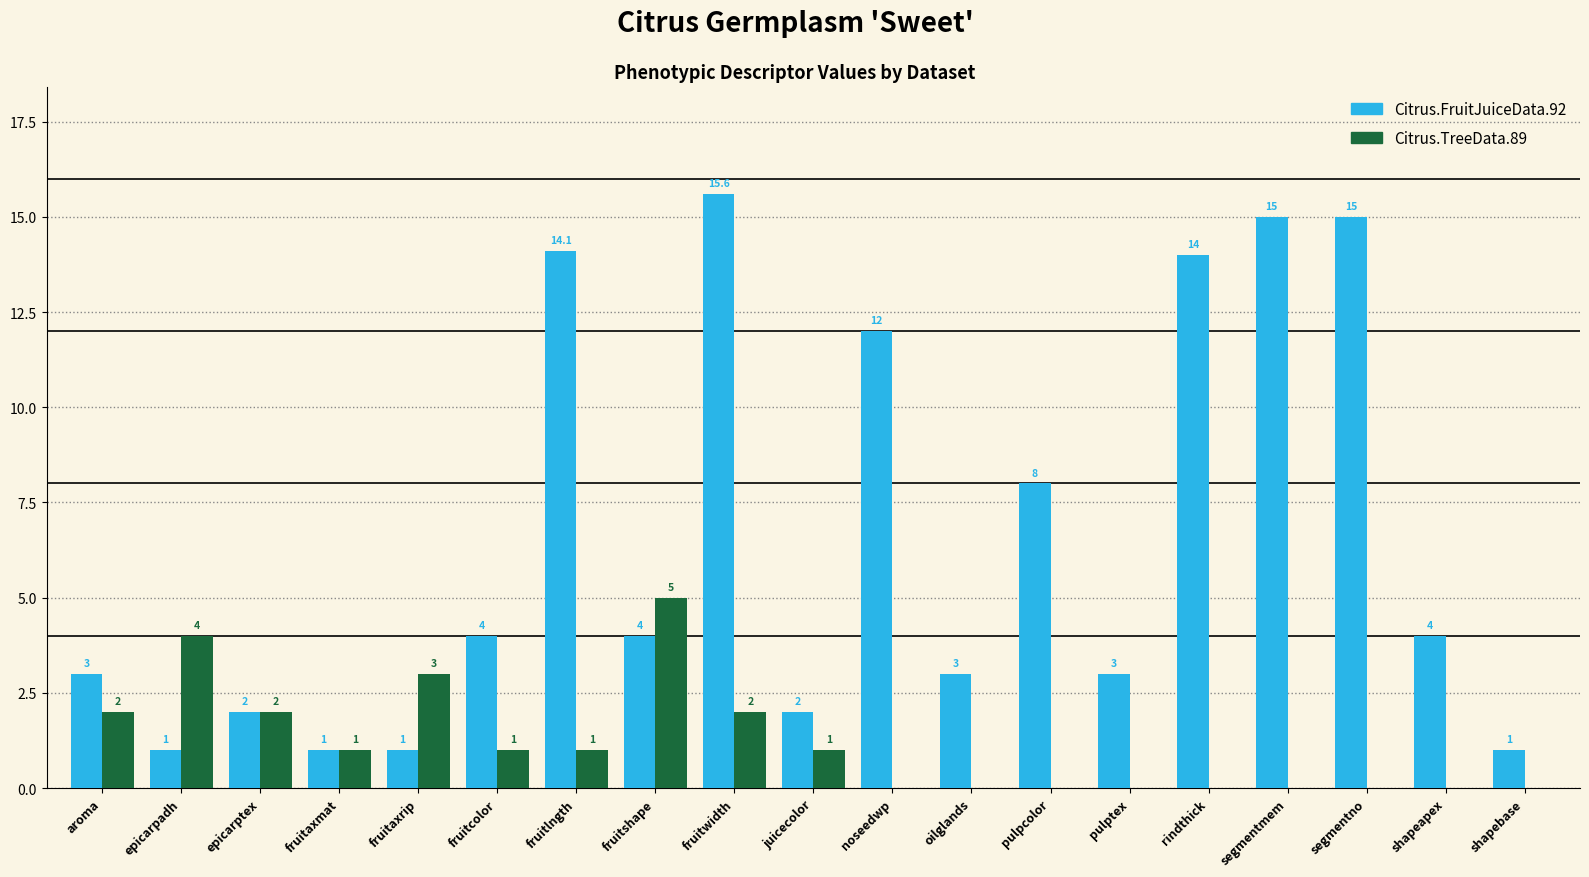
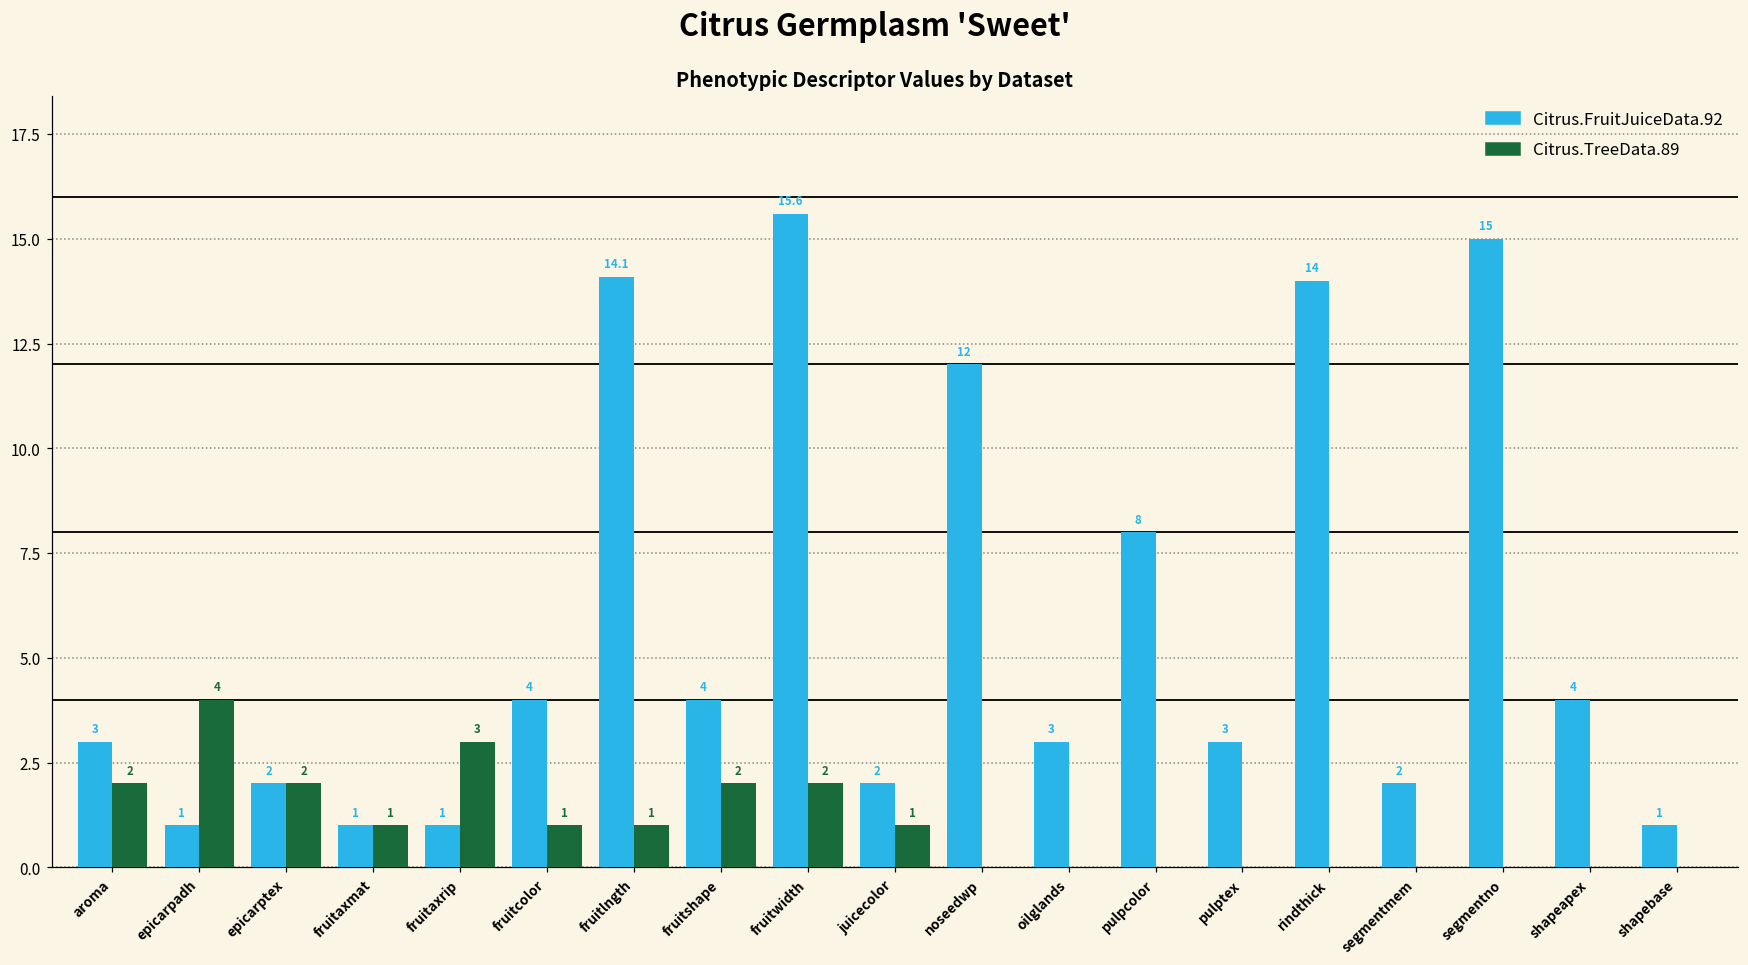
  {
    "Citrus.FruitJuiceData.92": {
      "aroma": 3,
      "epicarpadh": 1,
      "epicarptex": 2,
      "fruitaxmat": 1,
      "fruitaxrip": 1,
      "fruitcolor": 4,
      "fruitlngth": 14.1,
      "fruitshape": 4,
      "fruitwidth": 15.6,
      "juicecolor": 2,
      "noseedwp": 12,
      "oilglands": 3,
      "pulpcolor": 8,
      "pulptex": 3,
      "rindthick": 14,
-     "segmentmem": 15,
+     "segmentmem": 2,
      "segmentno": 15,
      "shapeapex": 4,
      "shapebase": 1
    },
    "Citrus.TreeData.89": {
      "aroma": 2,
      "epicarpadh": 4,
      "epicarptex": 2,
      "fruitaxmat": 1,
      "fruitaxrip": 3,
      "fruitcolor": 1,
      "fruitlngth": 1,
-     "fruitshape": 5,
+     "fruitshape": 2,
      "fruitwidth": 2,
      "juicecolor": 1
    }
  }
